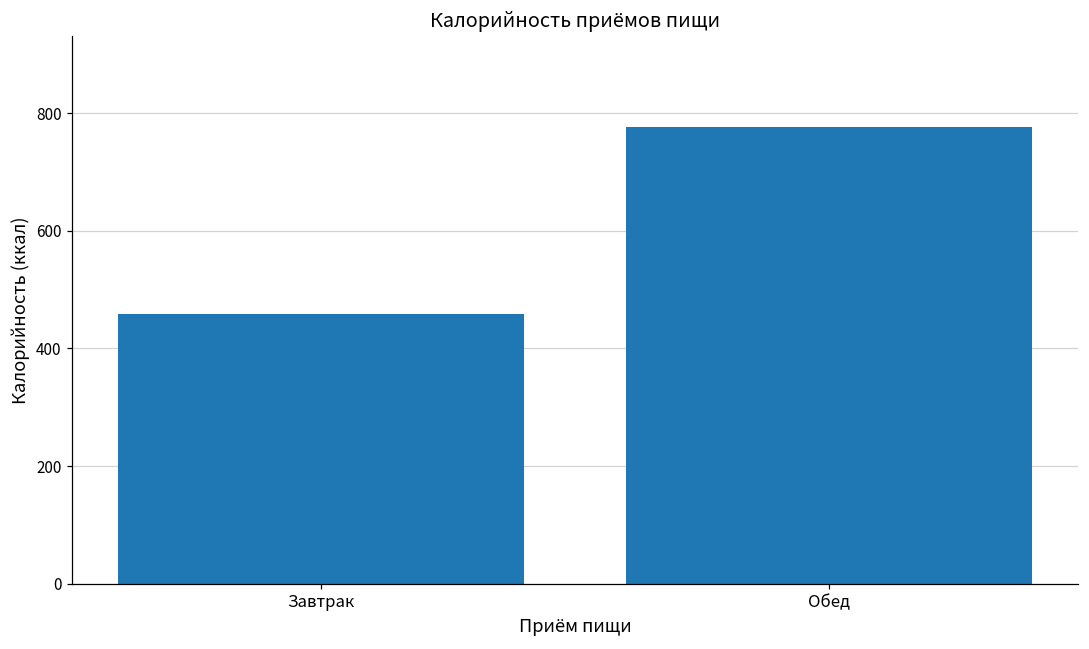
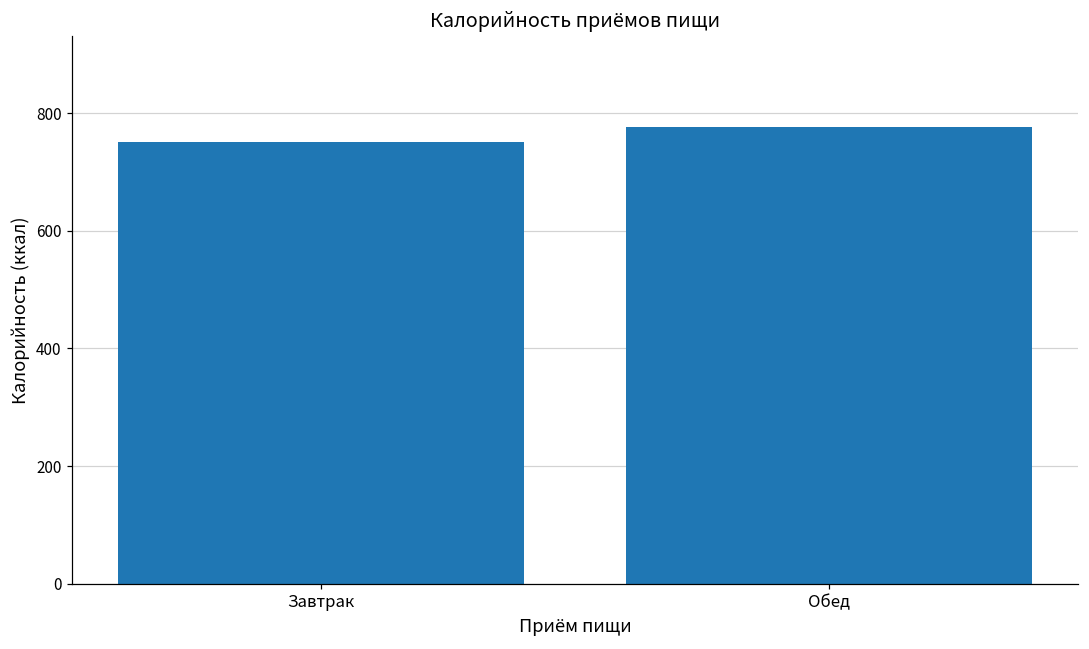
  {
-   "Завтрак": 460,
+   "Завтрак": 750,
    "Обед": 780
  }
